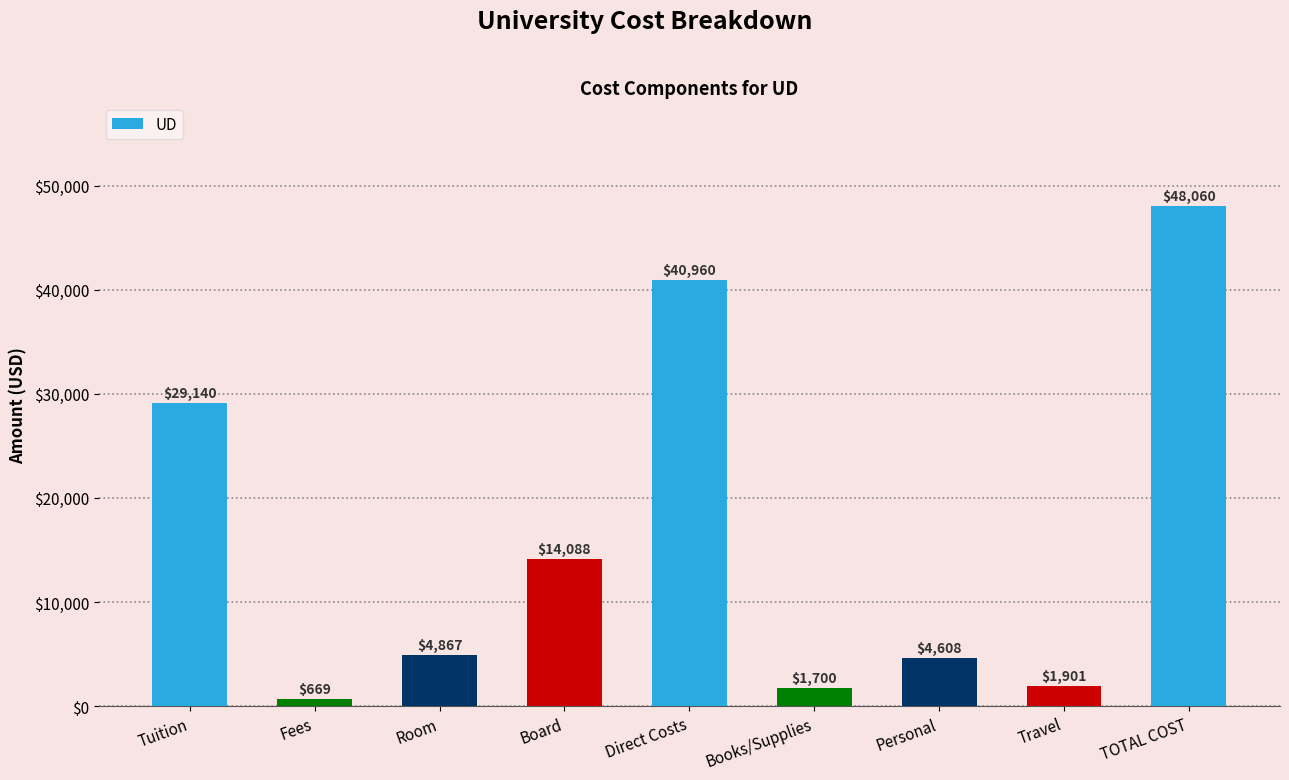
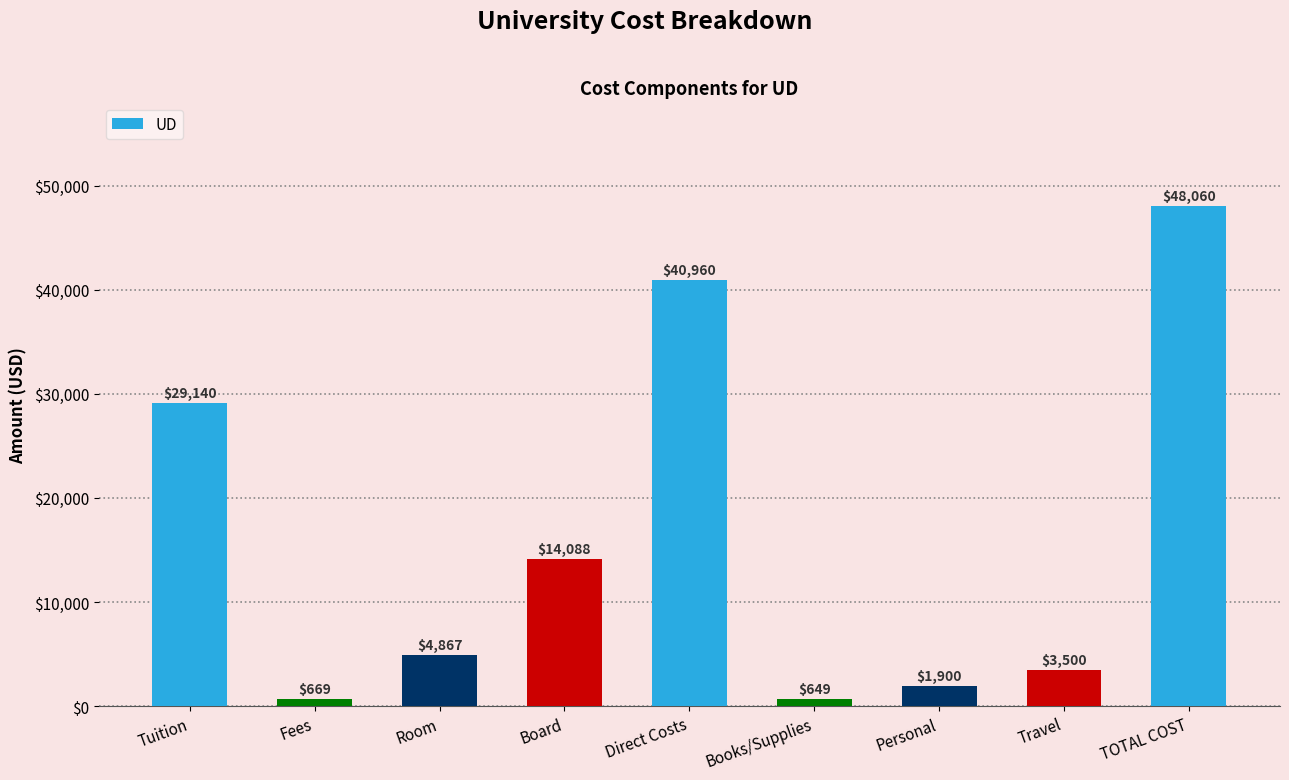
  {
    "Tuition": "$29,140",
    "Fees": "$669",
    "Room": "$4,867",
    "Board": "$14,088",
    "Direct Costs": "$40,960",
-   "Books/Supplies": "$1,700",
-   "Personal": "$4,608",
-   "Travel": "$1,901",
+   "Books/Supplies": "$649",
+   "Personal": "$1,900",
+   "Travel": "$3,500",
    "TOTAL COST": "$48,060"
  }
